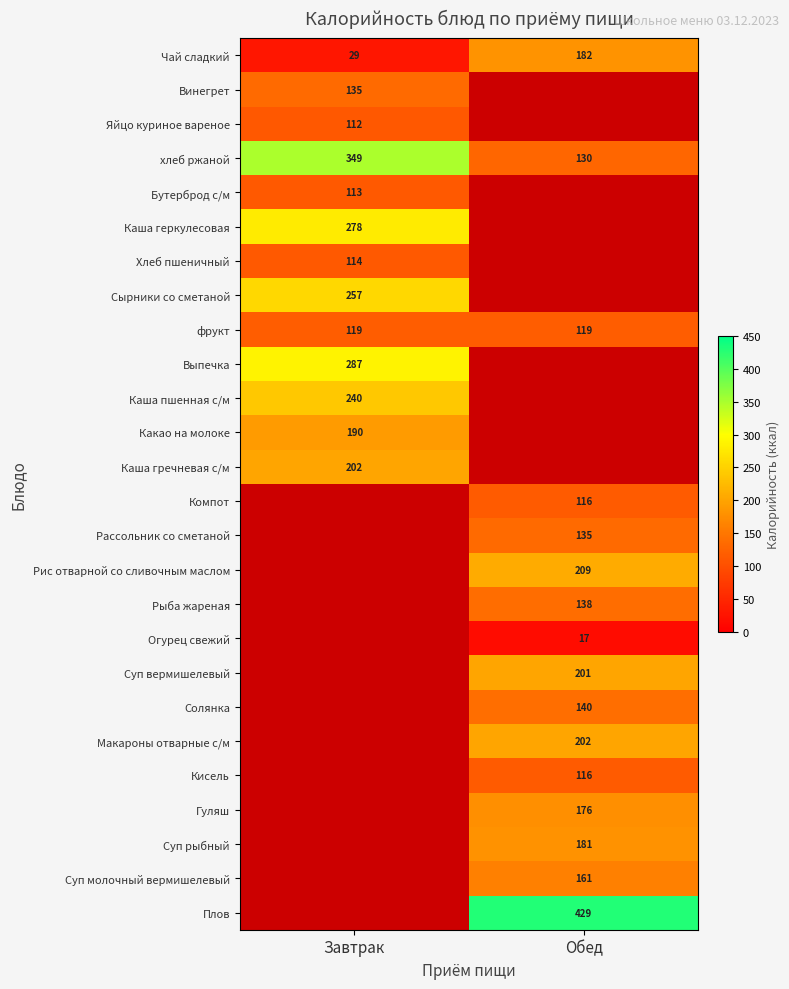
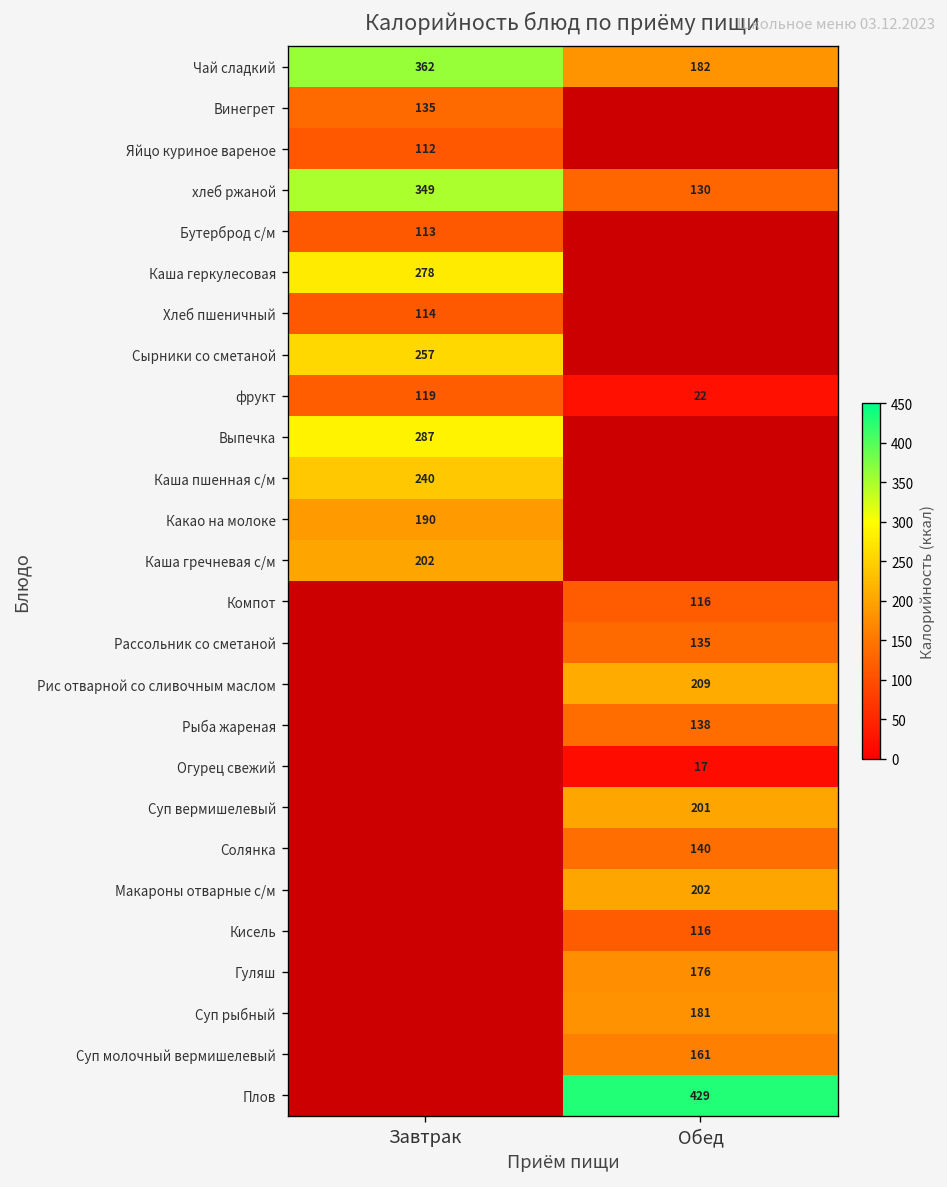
  {
    "Чай сладкий": {
-     "Завтрак": 29,
+     "Завтрак": 362,
      "Обед": 182
    },
    "Винегрет": {
      "Завтрак": 135
    },
    "Яйцо куриное вареное": {
      "Завтрак": 112
    },
    "хлеб ржаной": {
      "Завтрак": 349,
      "Обед": 130
    },
    "Бутерброд с/м": {
      "Завтрак": 113
    },
    "Каша геркулесовая": {
      "Завтрак": 278
    },
    "Хлеб пшеничный": {
      "Завтрак": 114
    },
    "Сырники со сметаной": {
      "Завтрак": 257
    },
    "фрукт": {
      "Завтрак": 119,
-     "Обед": 119
+     "Обед": 22
    },
    "Выпечка": {
      "Завтрак": 287
    },
    "Каша пшенная с/м": {
      "Завтрак": 240
    },
    "Какао на молоке": {
      "Завтрак": 190
    },
    "Каша гречневая с/м": {
      "Завтрак": 202
    },
    "Компот": {
      "Обед": 116
    },
    "Рассольник со сметаной": {
      "Обед": 135
    },
    "Рис отварной со сливочным маслом": {
      "Обед": 209
    },
    "Рыба жареная": {
      "Обед": 138
    },
    "Огурец свежий": {
      "Обед": 17
    },
    "Суп вермишелевый": {
      "Обед": 201
    },
    "Солянка": {
      "Обед": 140
    },
    "Макароны отварные с/м": {
      "Обед": 202
    },
    "Кисель": {
      "Обед": 116
    },
    "Гуляш": {
      "Обед": 176
    },
    "Суп рыбный": {
      "Обед": 181
    },
    "Суп молочный вермишелевый": {
      "Обед": 161
    },
    "Плов": {
      "Обед": 429
    }
  }
